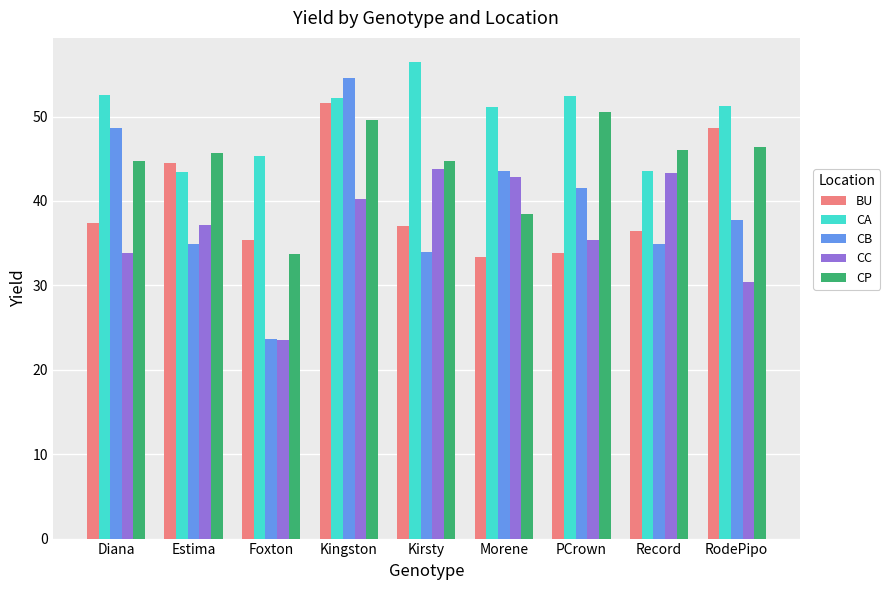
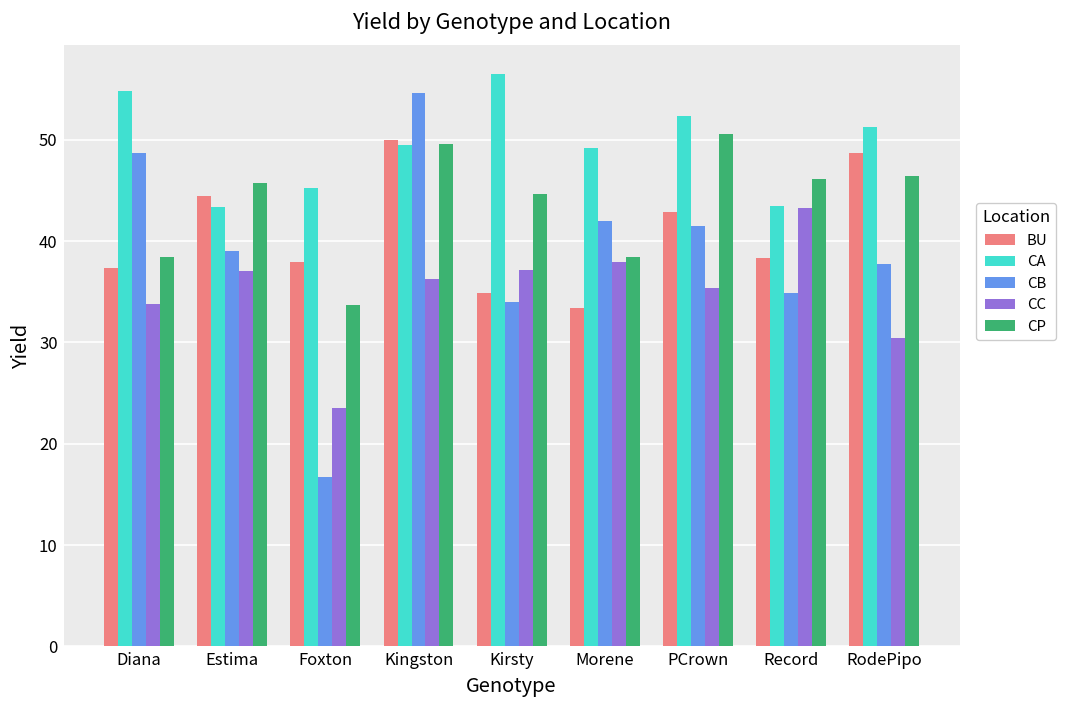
  {
    "BU": {
      "Diana": 37,
      "Estima": 45,
-     "Foxton": 35,
-     "Kingston": 52,
-     "Kirsty": 37,
+     "Foxton": 38,
+     "Kingston": 50,
+     "Kirsty": 35,
      "Morene": 33,
-     "PCrown": 34,
-     "Record": 37,
+     "PCrown": 43,
+     "Record": 38,
      "RodePipo": 49
    },
    "CA": {
-     "Diana": 53,
+     "Diana": 55,
      "Estima": 43,
      "Foxton": 45,
-     "Kingston": 52,
+     "Kingston": 50,
      "Kirsty": 57,
-     "Morene": 51,
+     "Morene": 49,
      "PCrown": 52,
      "Record": 44,
      "RodePipo": 51
    },
    "CB": {
      "Diana": 49,
-     "Estima": 35,
-     "Foxton": 24,
+     "Estima": 39,
+     "Foxton": 17,
      "Kingston": 55,
      "Kirsty": 34,
-     "Morene": 44,
+     "Morene": 42,
      "PCrown": 42,
      "Record": 35,
      "RodePipo": 38
    },
    "CC": {
      "Diana": 34,
      "Estima": 37,
      "Foxton": 24,
-     "Kingston": 40,
-     "Kirsty": 44,
-     "Morene": 43,
+     "Kingston": 36,
+     "Kirsty": 37,
+     "Morene": 38,
      "PCrown": 35,
      "Record": 43,
      "RodePipo": 30
    },
    "CP": {
-     "Diana": 45,
+     "Diana": 38,
      "Estima": 46,
      "Foxton": 34,
      "Kingston": 50,
      "Kirsty": 45,
      "Morene": 38,
      "PCrown": 51,
      "Record": 46,
      "RodePipo": 46
    }
  }
